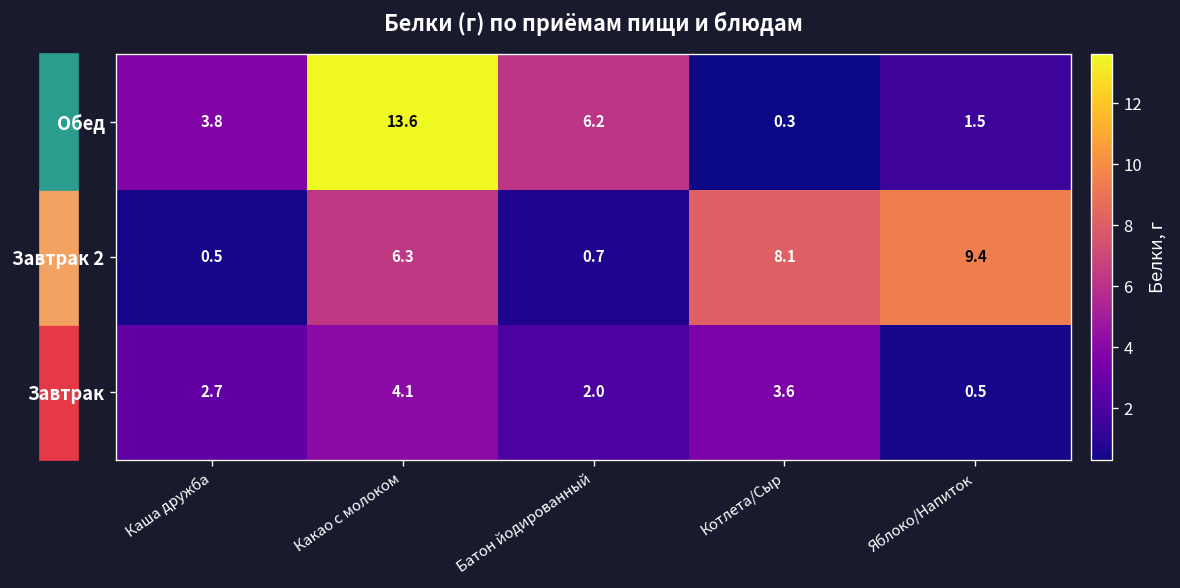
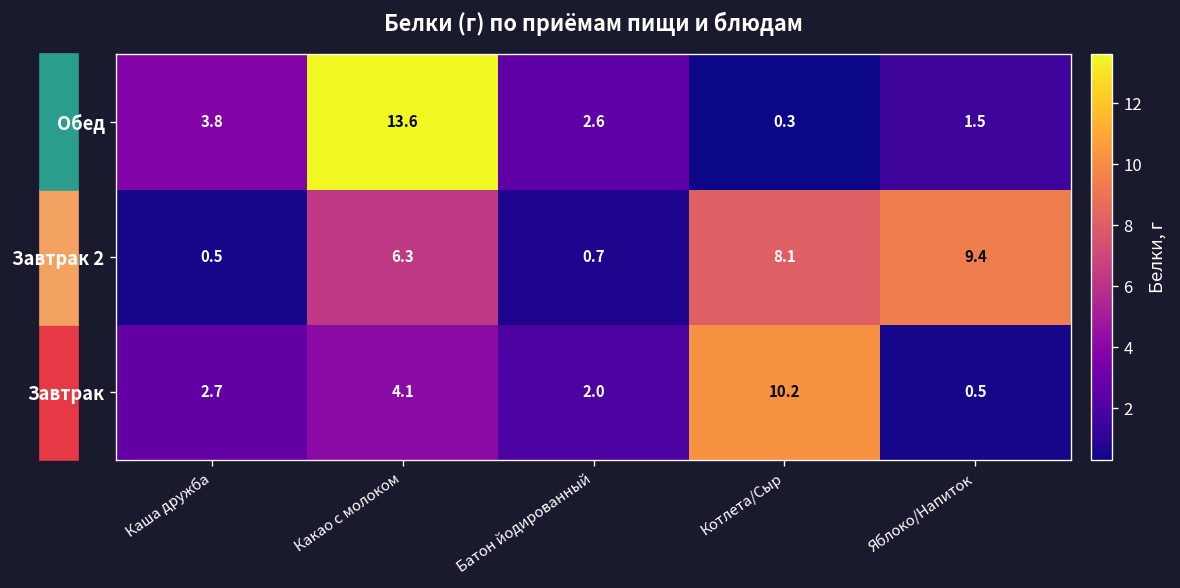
  {
    "Обед": {
      "Каша дружба": 3.8,
      "Какао с молоком": 13.6,
-     "Батон йодированный": 6.2,
+     "Батон йодированный": 2.6,
      "Котлета/Сыр": 0.3,
      "Яблоко/Напиток": 1.5
    },
    "Завтрак 2": {
      "Каша дружба": 0.5,
      "Какао с молоком": 6.3,
      "Батон йодированный": 0.7,
      "Котлета/Сыр": 8.1,
      "Яблоко/Напиток": 9.4
    },
    "Завтрак": {
      "Каша дружба": 2.7,
      "Какао с молоком": 4.1,
      "Батон йодированный": 2.0,
-     "Котлета/Сыр": 3.6,
+     "Котлета/Сыр": 10.2,
      "Яблоко/Напиток": 0.5
    }
  }
